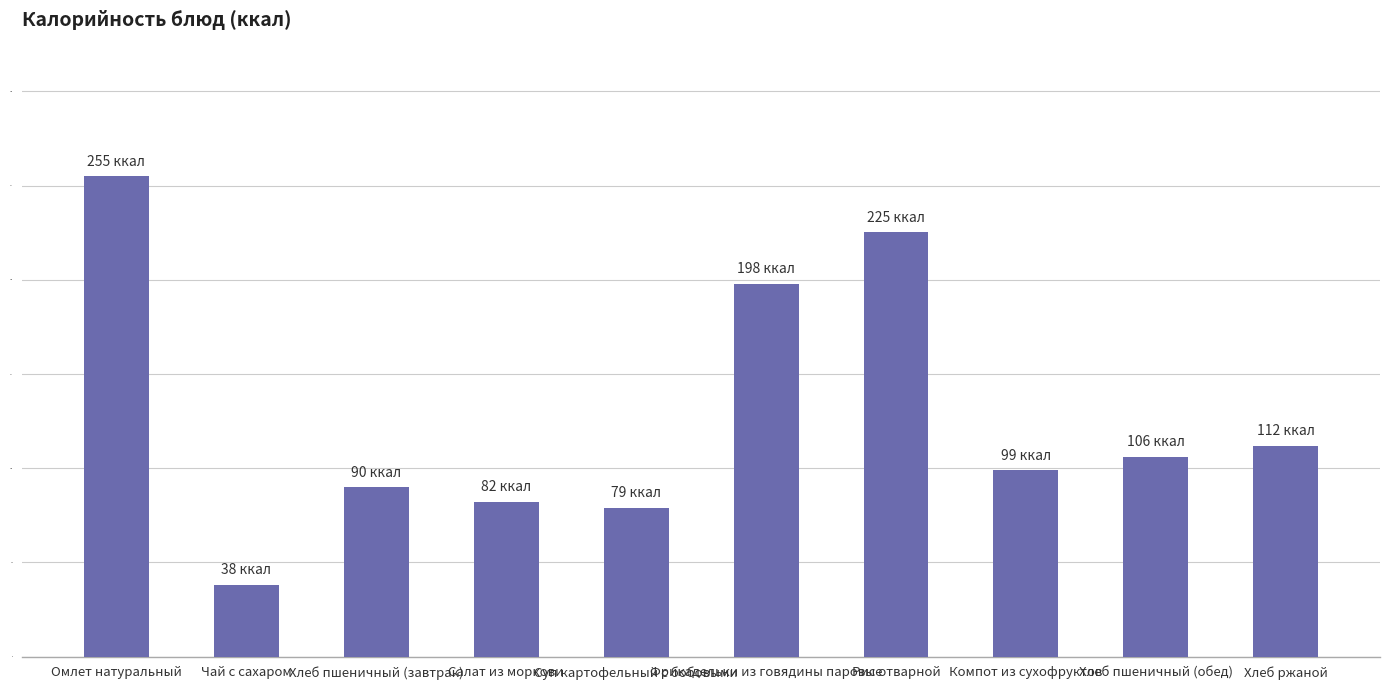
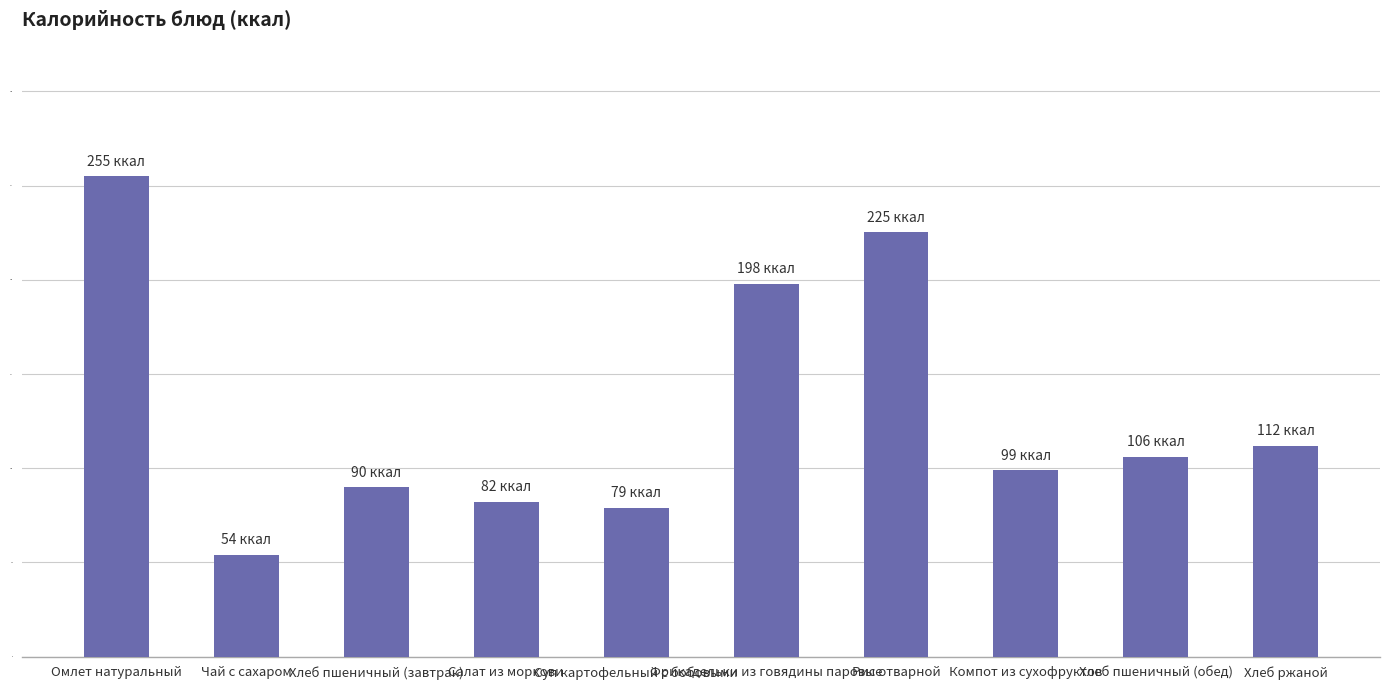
  {
    "Омлет натуральный": 255,
-   "Чай с сахаром": 38,
+   "Чай с сахаром": 54,
    "Хлеб пшеничный (завтрак)": 90,
    "Хлеб ржаной": 112
  }
